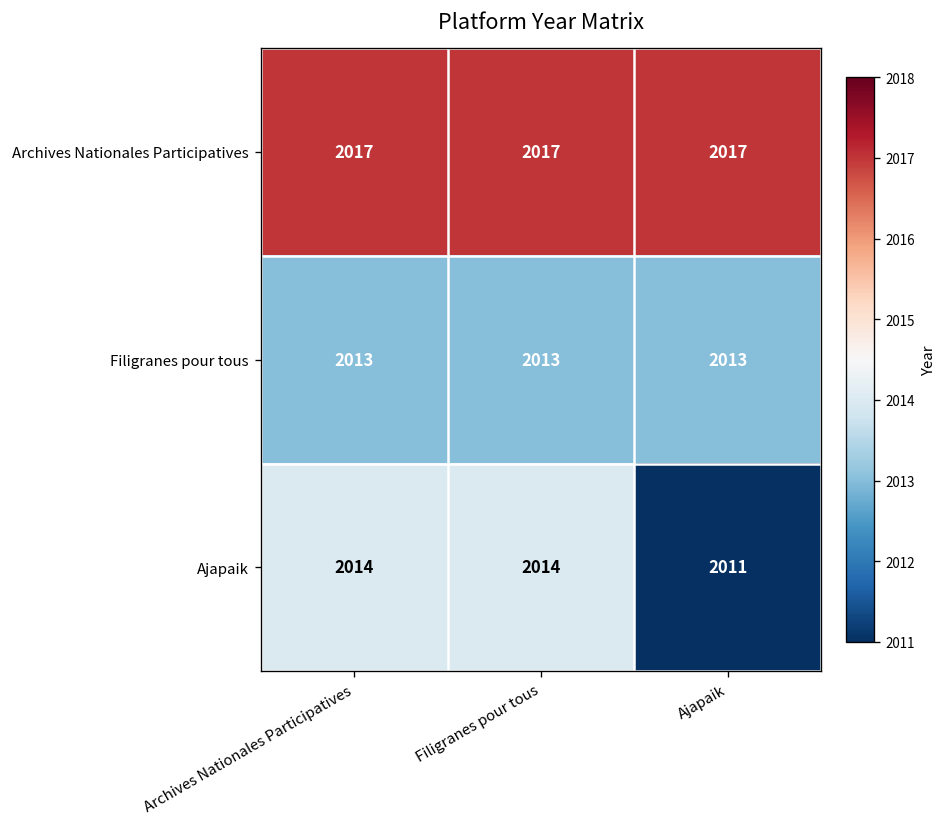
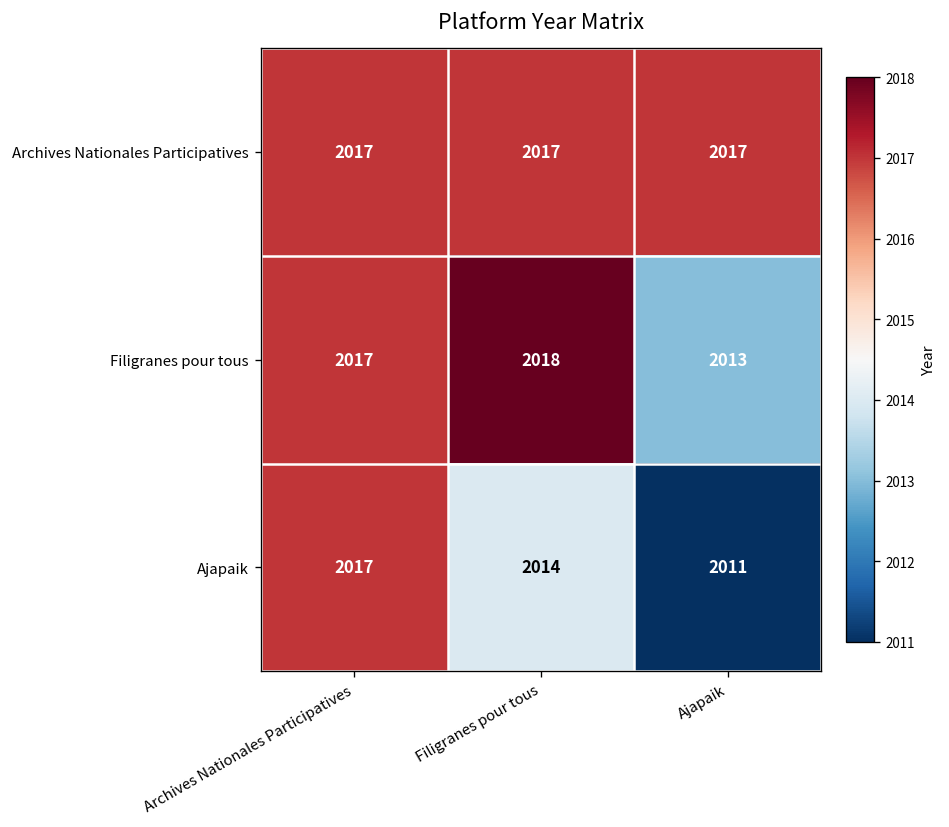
  {
    "Archives Nationales Participatives": {
      "Archives Nationales Participatives": 2017,
      "Filigranes pour tous": 2017,
      "Ajapaik": 2017
    },
    "Filigranes pour tous": {
-     "Archives Nationales Participatives": 2013,
-     "Filigranes pour tous": 2013,
+     "Archives Nationales Participatives": 2017,
+     "Filigranes pour tous": 2018,
      "Ajapaik": 2013
    },
    "Ajapaik": {
-     "Archives Nationales Participatives": 2014,
+     "Archives Nationales Participatives": 2017,
      "Filigranes pour tous": 2014,
      "Ajapaik": 2011
    }
  }
